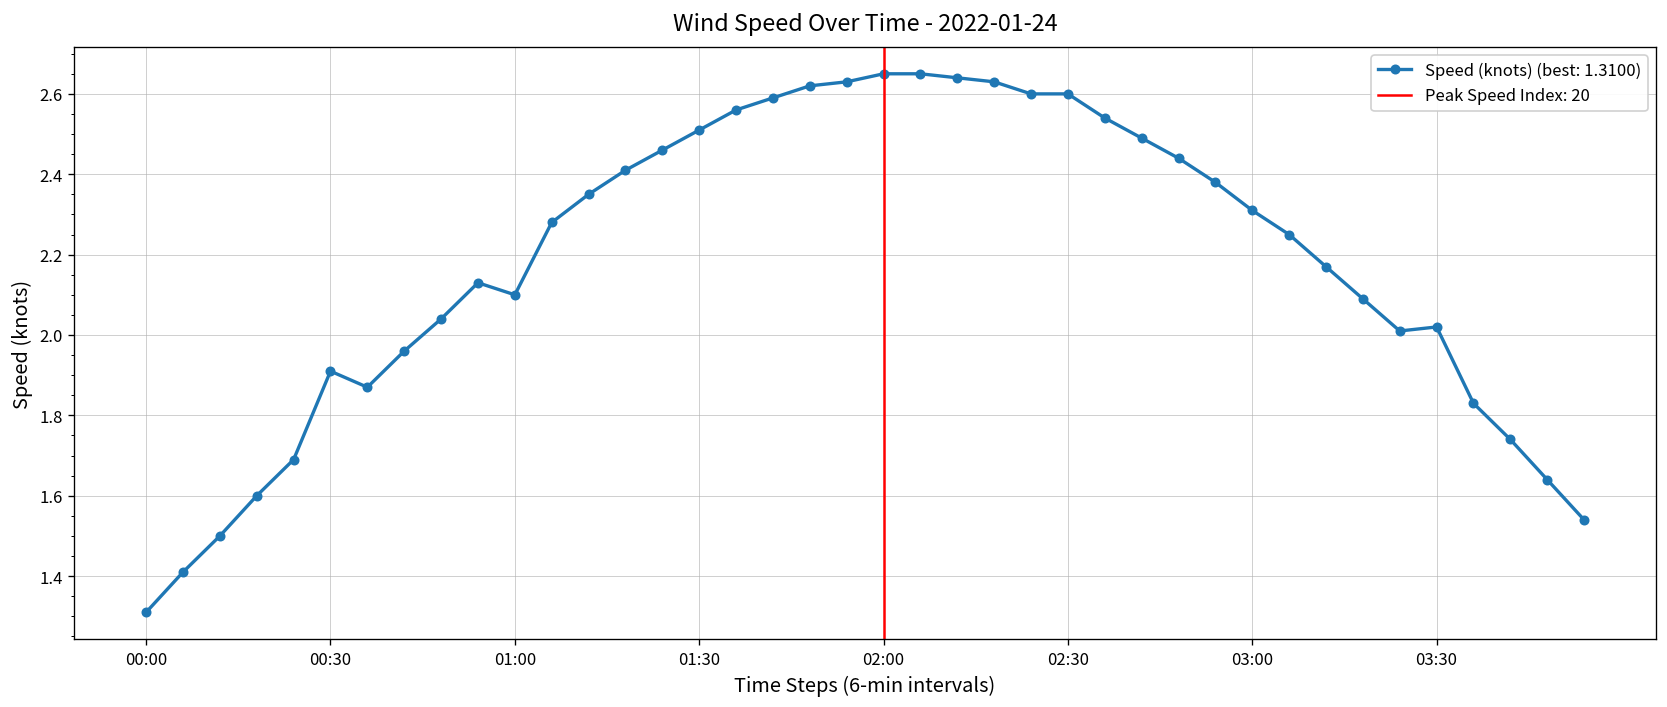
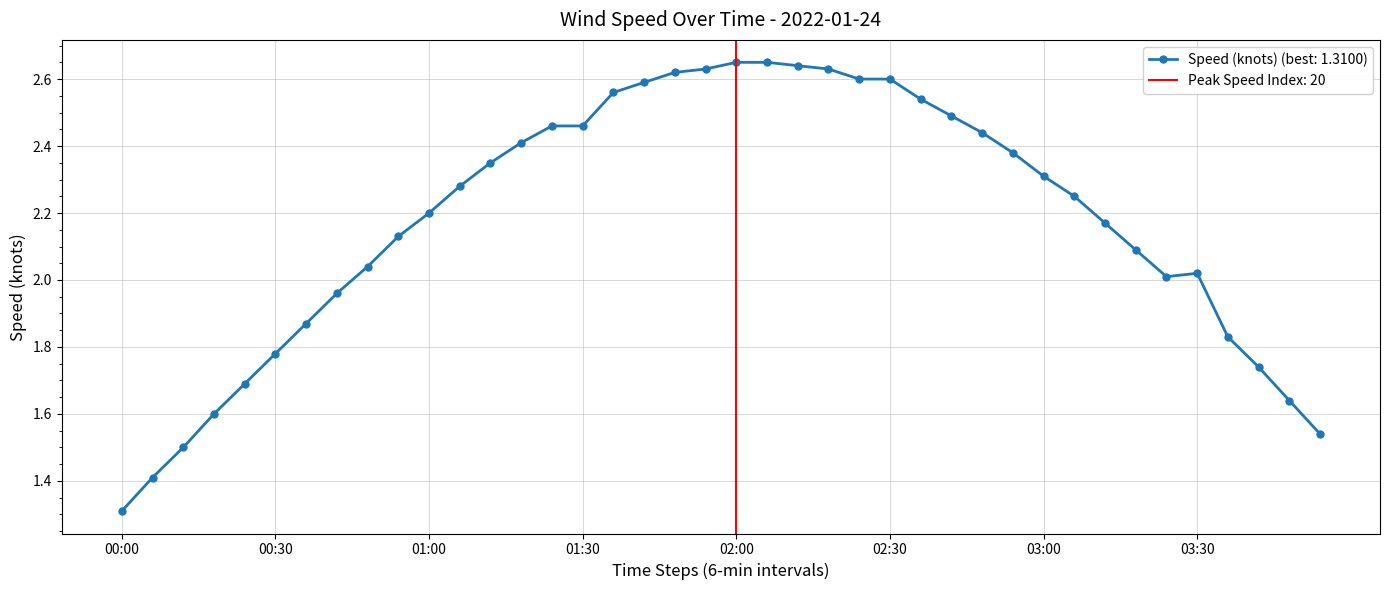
  {
    "00:00": 1.31,
-   "00:30": 1.91,
-   "01:00": 2.1,
-   "01:30": 2.51,
+   "00:30": 1.78,
+   "01:00": 2.2,
+   "01:30": 2.46,
    "02:00": 2.65,
    "02:30": 2.60,
    "03:00": 2.31,
    "03:30": 2.02
  }
